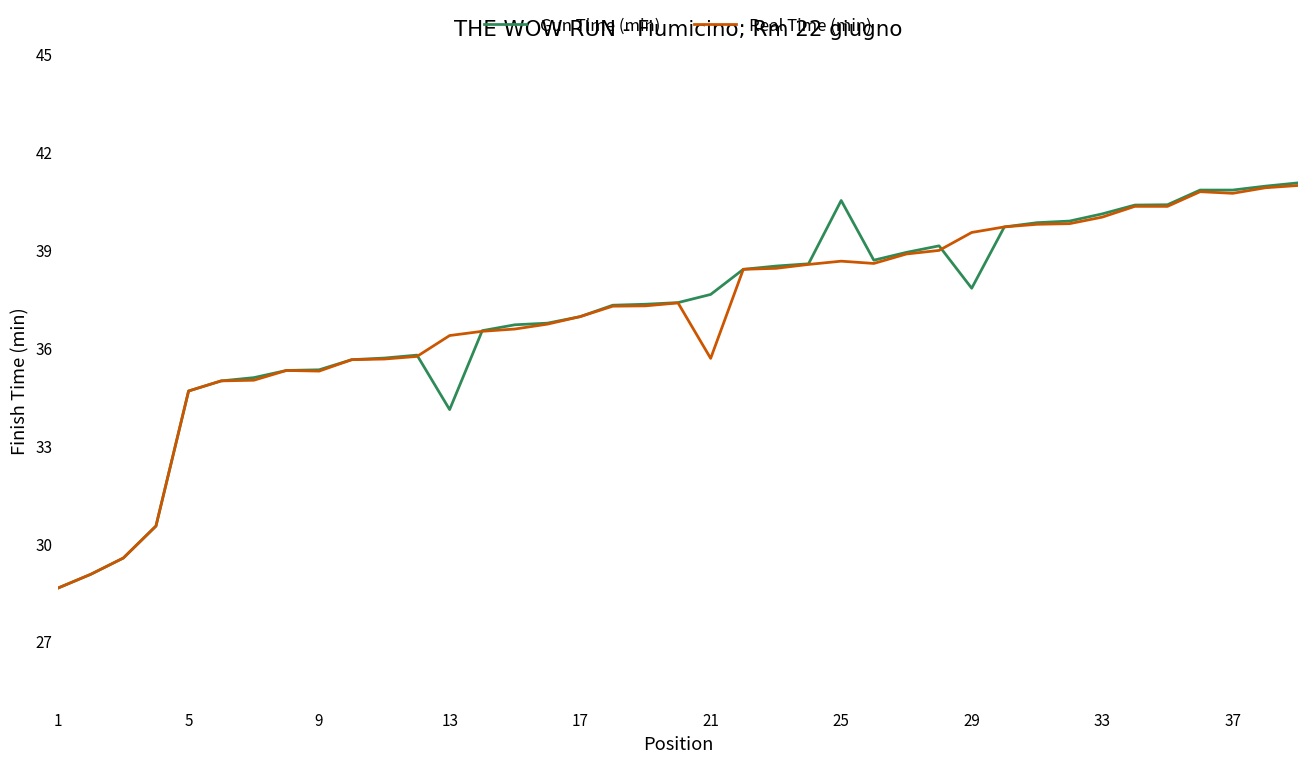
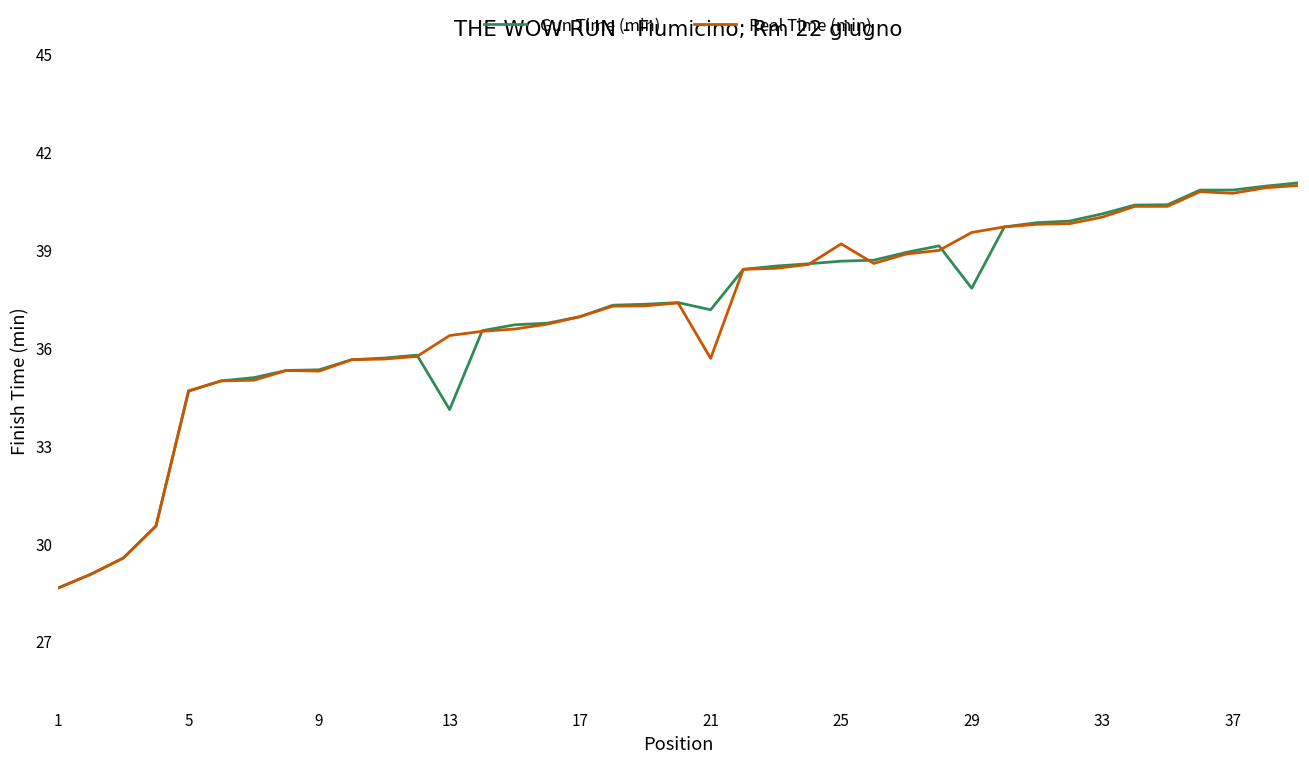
  {
    "Gun Time (min)": {
      "13": 34.1,
-     "21": 37.6,
-     "25": 40.5,
+     "21": 37.2,
+     "25": 38.7,
      "29": 37.8,
      "33": 40.1,
      "37": 40.8
    },
    "Real Time (min)": {
      "13": 36.4,
      "21": 35.7,
-     "25": 38.7,
+     "25": 39.2,
      "29": 39.5,
      "33": 40.0,
      "37": 40.7
    }
  }
